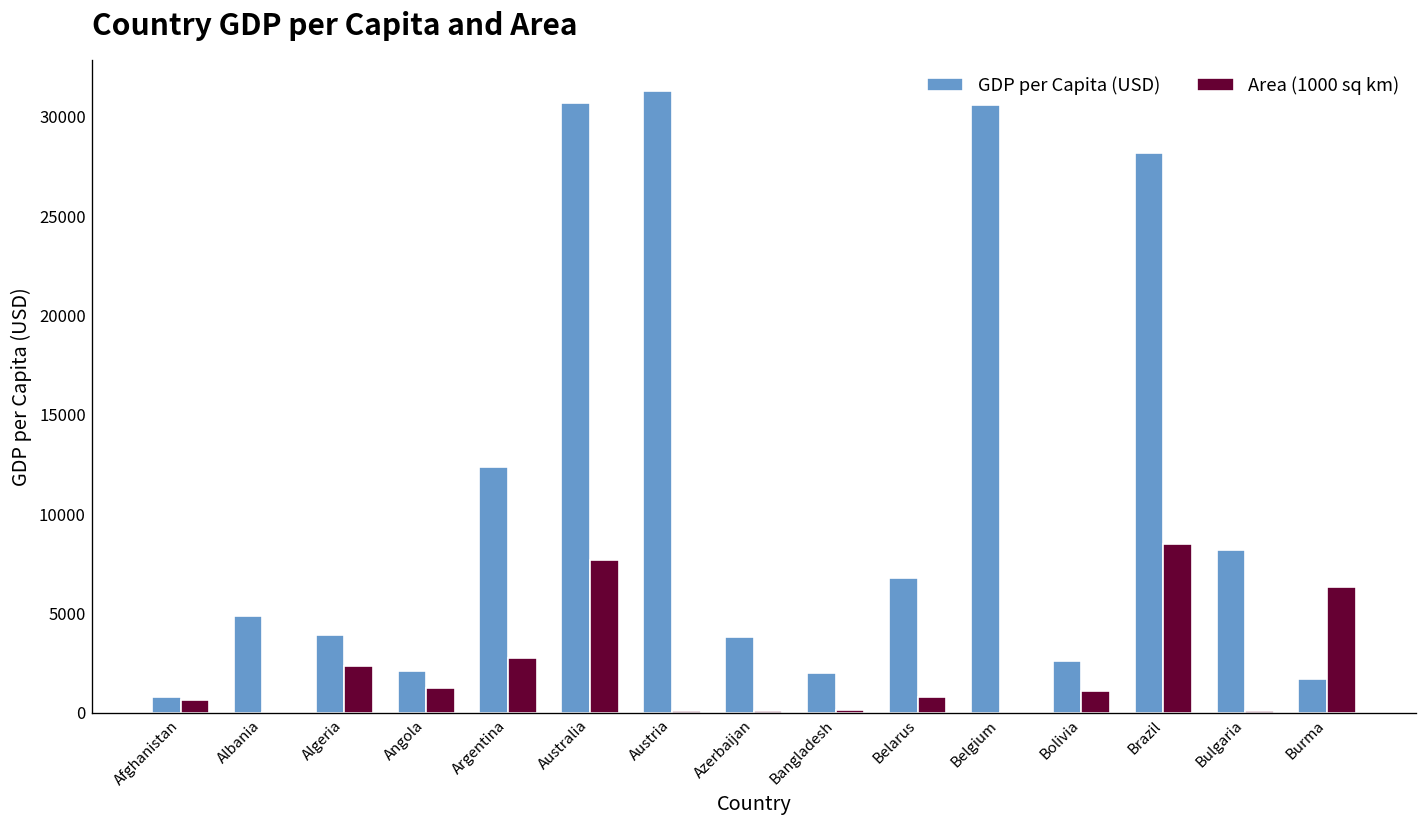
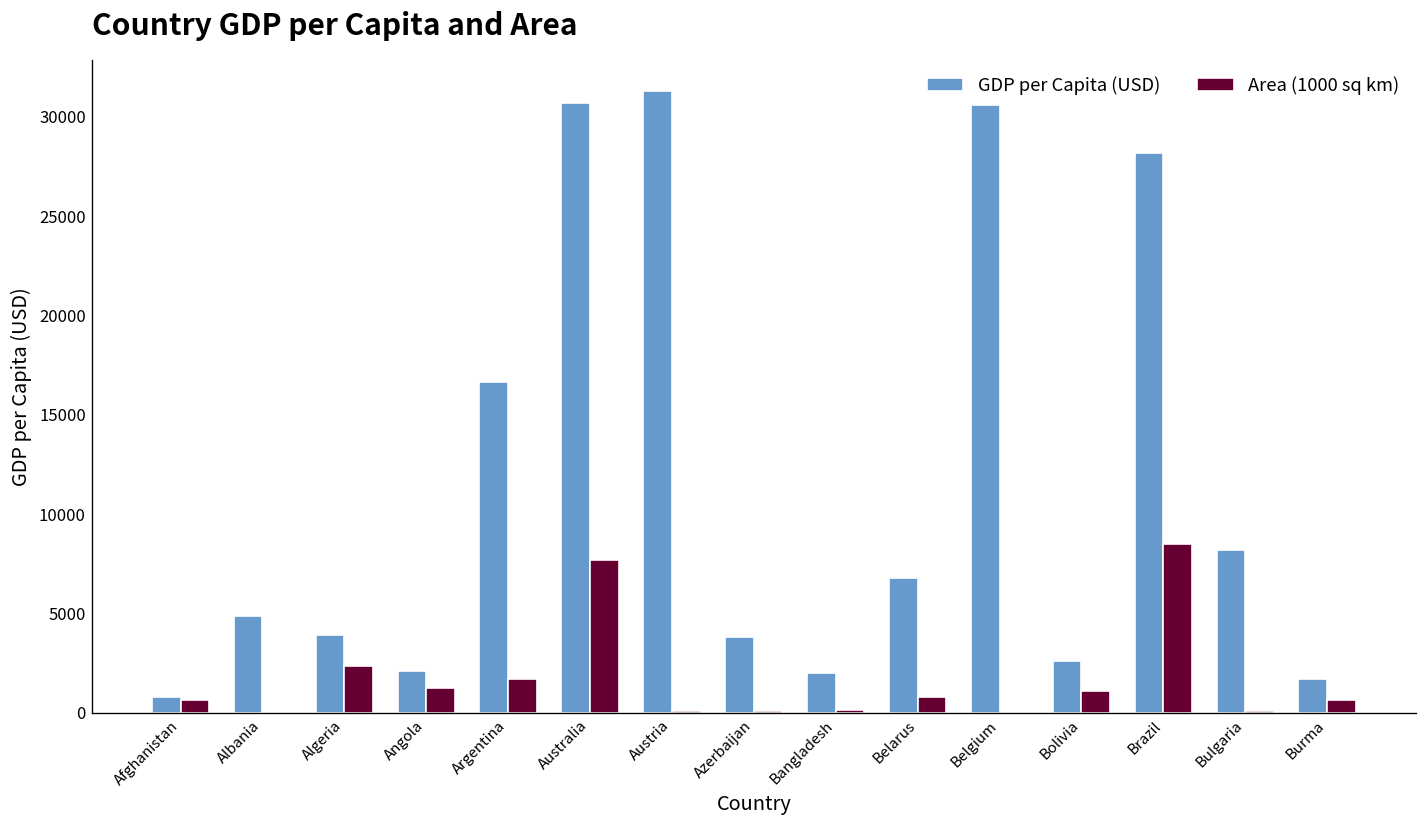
  {
    "GDP per Capita (USD)": {
      "Afghanistan": 800,
      "Albania": 4900,
      "Algeria": 3900,
      "Angola": 2100,
-     "Argentina": 12400,
+     "Argentina": 16600,
      "Australia": 30700,
      "Austria": 31300,
      "Azerbaijan": 3800,
      "Bangladesh": 2000,
      "Belarus": 6800,
      "Belgium": 30600,
      "Bolivia": 2600,
      "Brazil": 28200,
      "Bulgaria": 8200,
      "Burma": 1700
    },
    "Area (1000 sq km)": {
      "Afghanistan": 600,
      "Algeria": 2400,
      "Angola": 1200,
-     "Argentina": 2800,
+     "Argentina": 1700,
      "Australia": 7700,
      "Belarus": 800,
      "Bolivia": 1100,
      "Brazil": 8500,
-     "Burma": 6300
+     "Burma": 700
    }
  }
